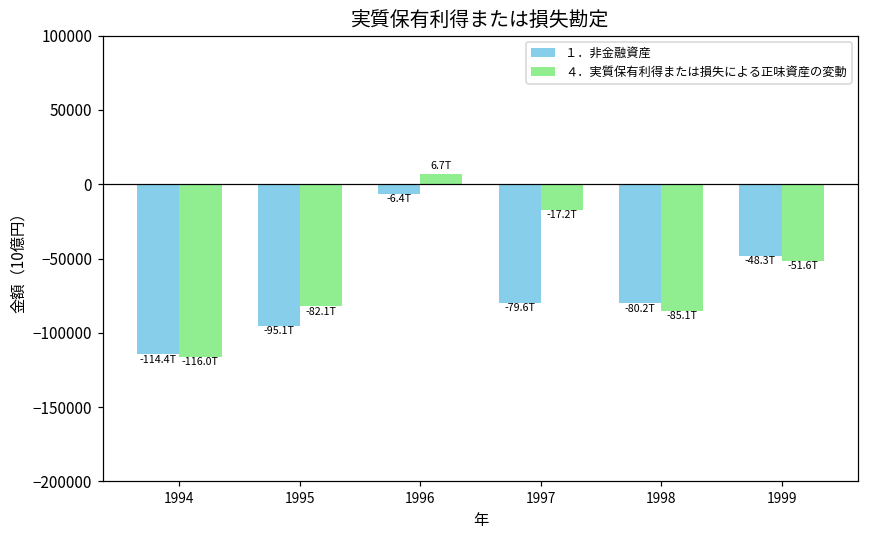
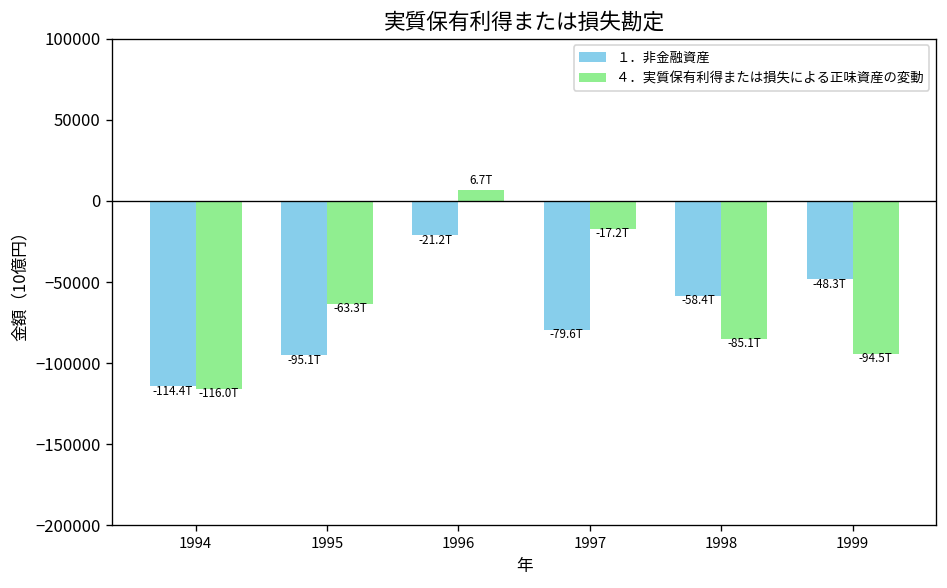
  {
    "１．非金融資産": {
      "1994": "-114.4T",
      "1995": "-95.1T",
-     "1996": "-6.4T",
+     "1996": "-21.2T",
      "1997": "-79.6T",
-     "1998": "-80.2T",
+     "1998": "-58.4T",
      "1999": "-48.3T"
    },
    "４．実質保有利得または損失による正味資産の変動": {
      "1994": "-116.0T",
-     "1995": "-82.1T",
+     "1995": "-63.3T",
      "1996": "6.7T",
      "1997": "-17.2T",
      "1998": "-85.1T",
-     "1999": "-51.6T"
+     "1999": "-94.5T"
    }
  }
